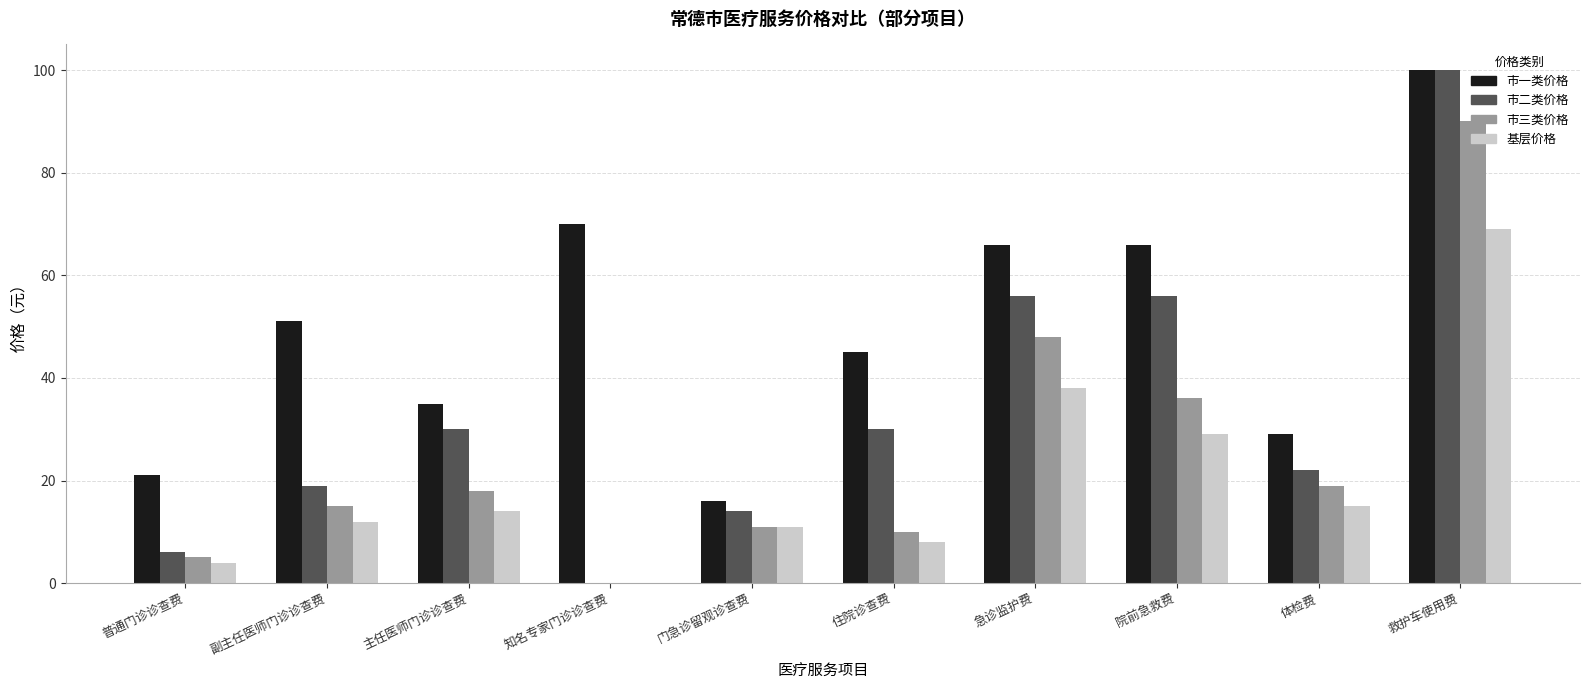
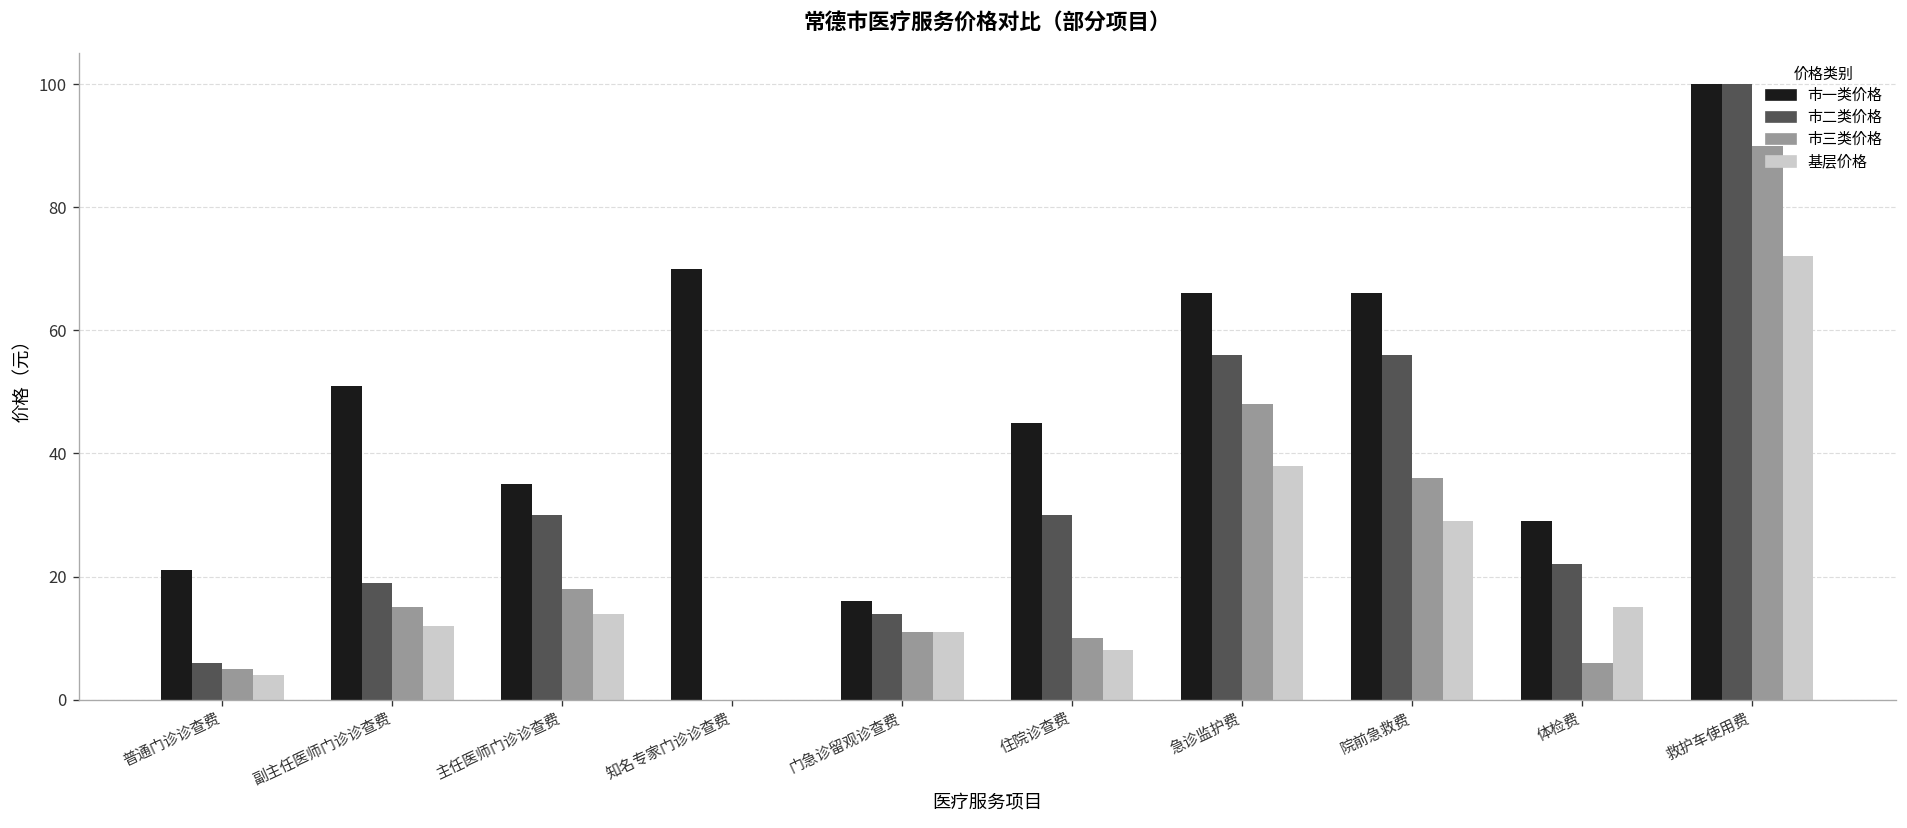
  {
    "市一类价格": {
      "普通门诊诊查费": 21,
      "副主任医师门诊诊查费": 51,
      "主任医师门诊诊查费": 35,
      "知名专家门诊诊查费": 70,
      "门急诊留观诊查费": 16,
      "住院诊查费": 45,
      "急诊监护费": 66,
      "院前急救费": 66,
      "体检费": 29,
      "救护车使用费": 100
    },
    "市二类价格": {
      "普通门诊诊查费": 6,
      "副主任医师门诊诊查费": 19,
      "主任医师门诊诊查费": 30,
      "知名专家门诊诊查费": 0,
      "门急诊留观诊查费": 14,
      "住院诊查费": 30,
      "急诊监护费": 56,
      "院前急救费": 56,
      "体检费": 22,
      "救护车使用费": 100
    },
    "市三类价格": {
      "普通门诊诊查费": 5,
      "副主任医师门诊诊查费": 15,
      "主任医师门诊诊查费": 18,
      "知名专家门诊诊查费": 0,
      "门急诊留观诊查费": 11,
      "住院诊查费": 10,
      "急诊监护费": 48,
      "院前急救费": 36,
-     "体检费": 19,
+     "体检费": 6,
      "救护车使用费": 90
    },
    "基层价格": {
      "普通门诊诊查费": 4,
      "副主任医师门诊诊查费": 12,
      "主任医师门诊诊查费": 14,
      "知名专家门诊诊查费": 0,
      "门急诊留观诊查费": 11,
      "住院诊查费": 8,
      "急诊监护费": 38,
      "院前急救费": 29,
      "体检费": 15,
-     "救护车使用费": 69
+     "救护车使用费": 72
    }
  }
